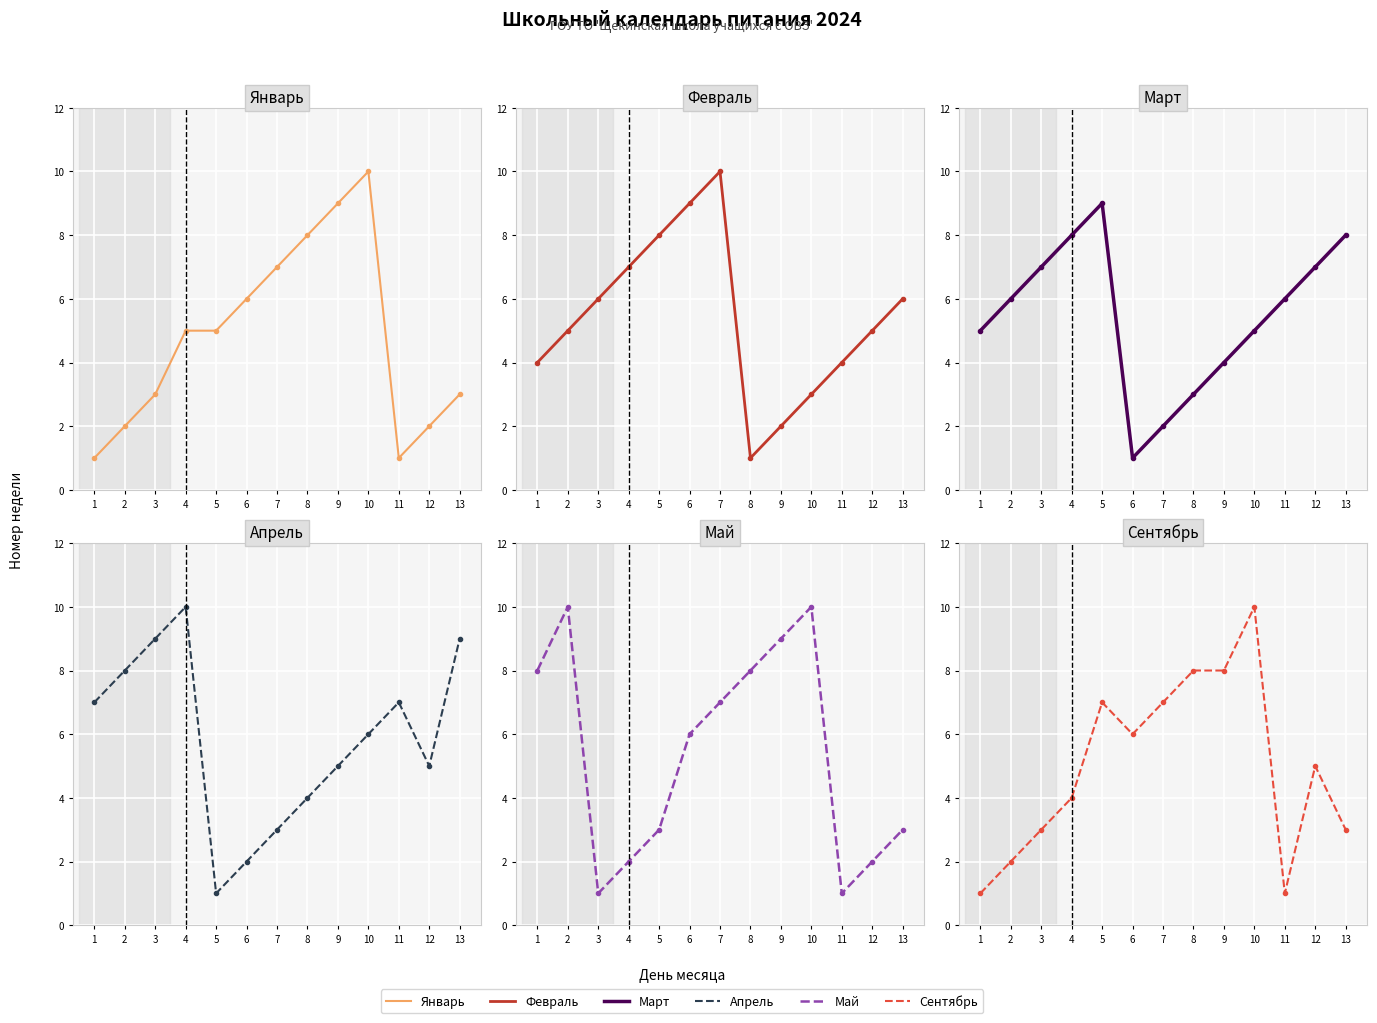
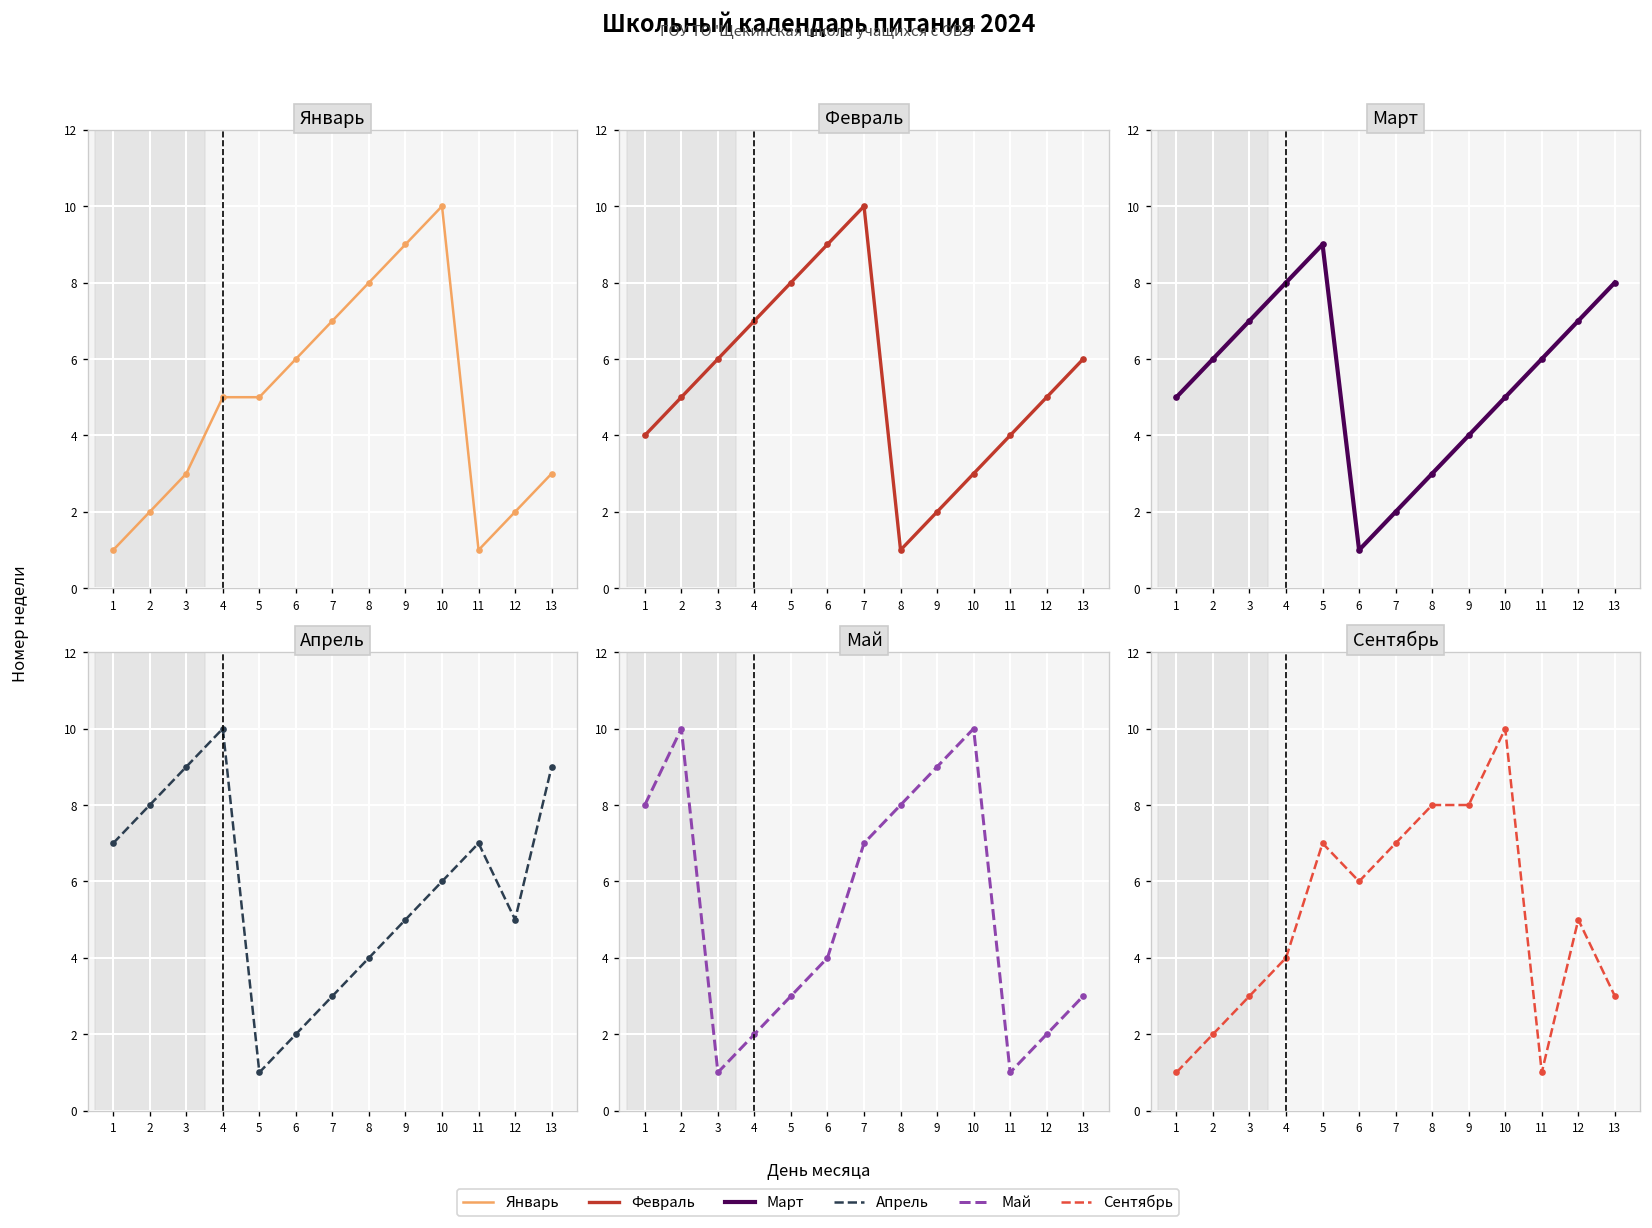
  {
    "Январь": {
      "1": 1.0,
      "2": 2.0,
      "3": 3.0,
      "4": 5.0,
      "5": 5.0,
      "6": 6.0,
      "7": 7.0,
      "8": 8.0,
      "9": 9.0,
      "10": 10.0,
      "11": 1.0,
      "12": 2.0,
      "13": 3.0
    },
    "Февраль": {
      "1": 4.0,
      "2": 5.0,
      "3": 6.0,
      "4": 7.0,
      "5": 8.0,
      "6": 9.0,
      "7": 10.0,
      "8": 1.0,
      "9": 2.0,
      "10": 3.0,
      "11": 4.0,
      "12": 5.0,
      "13": 6.0
    },
    "Март": {
      "1": 5.0,
      "2": 6.0,
      "3": 7.0,
      "4": 8.0,
      "5": 9.0,
      "6": 1.0,
      "7": 2.0,
      "8": 3.0,
      "9": 4.0,
      "10": 5.0,
      "11": 6.0,
      "12": 7.0,
      "13": 8.0
    },
    "Апрель": {
      "1": 7.0,
      "2": 8.0,
      "3": 9.0,
      "4": 10.0,
      "5": 1.0,
      "6": 2.0,
      "7": 3.0,
      "8": 4.0,
      "9": 5.0,
      "10": 6.0,
      "11": 7.0,
      "12": 5.0,
      "13": 9.0
    },
    "Май": {
      "1": 8,
      "2": 10,
      "3": 1,
      "4": 2,
      "5": 3,
-     "6": 6,
+     "6": 4,
      "7": 7,
      "8": 8,
      "9": 9,
      "10": 10,
      "11": 1,
      "12": 2,
      "13": 3
    },
    "Сентябрь": {
      "1": 1.0,
      "2": 2.0,
      "3": 3.0,
      "4": 4.0,
      "5": 7.0,
      "6": 6.0,
      "7": 7.0,
      "8": 8.0,
      "9": 8.0,
      "10": 10.0,
      "11": 1.0,
      "12": 5.0,
      "13": 3.0
    }
  }
